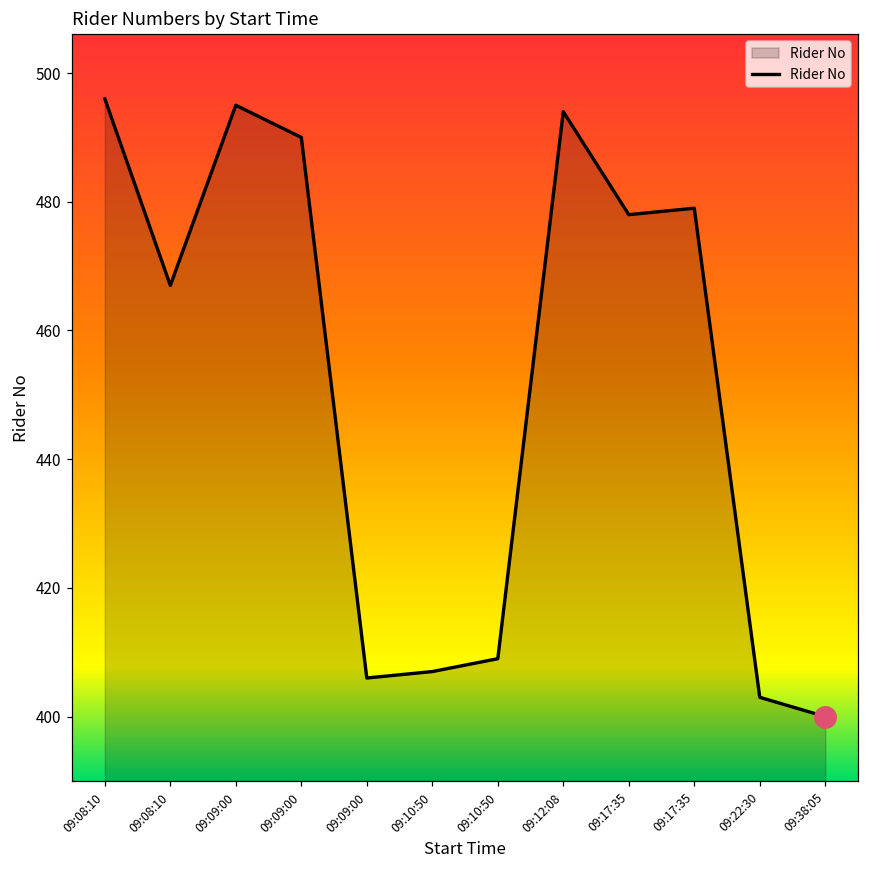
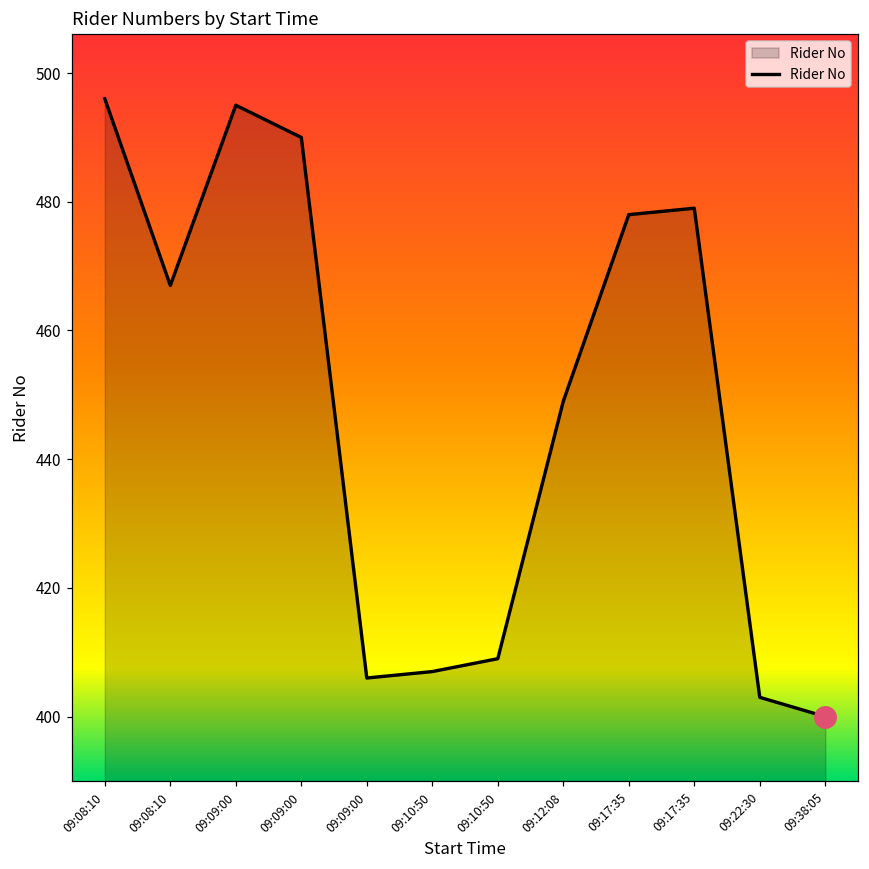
  {
    "Rider No": {
-     "09:12:08": 494,
+     "09:12:08": 449,
      "09:22:30": 403
    }
  }
